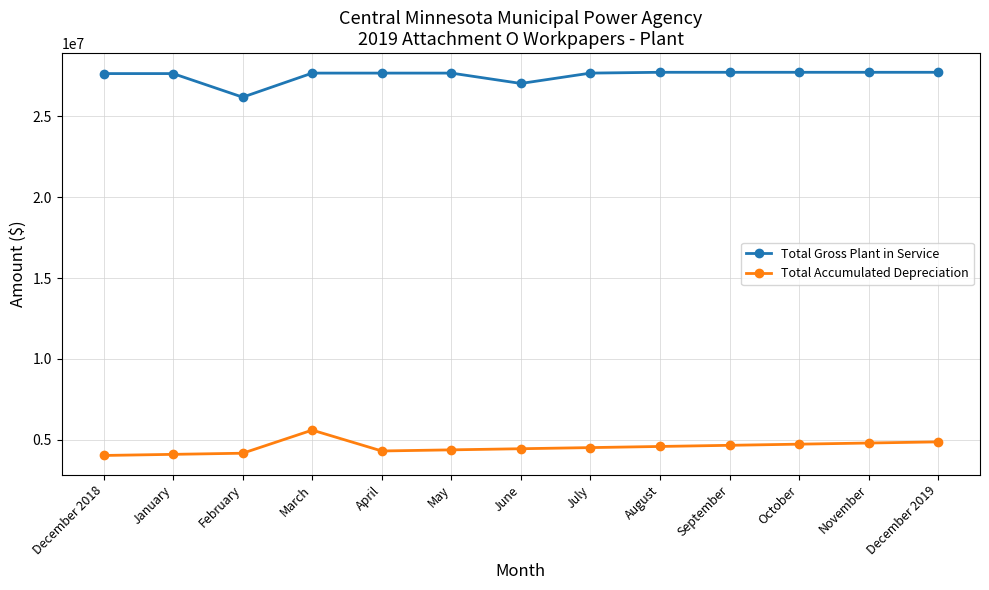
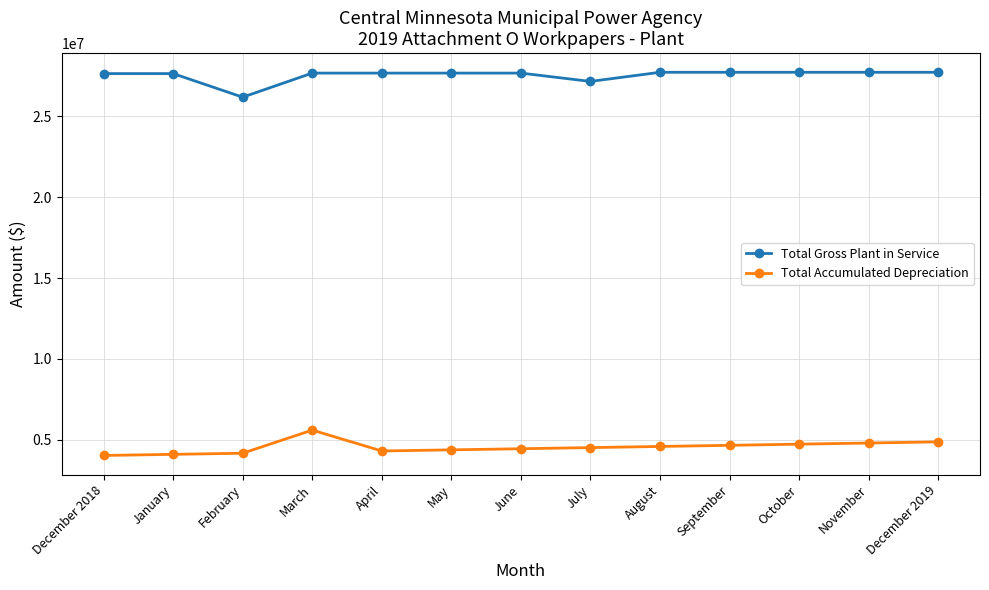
  {
    "Total Gross Plant in Service": {
      "December 2018": 27600000,
      "January": 27600000,
      "February": 26200000,
      "March": 27700000,
      "April": 27700000,
      "May": 27700000,
-     "June": 27000000,
-     "July": 27700000,
+     "June": 27700000,
+     "July": 27200000,
      "August": 27700000,
      "September": 27700000,
      "October": 27700000,
      "November": 27700000,
      "December 2019": 27700000
    },
    "Total Accumulated Depreciation": {
      "December 2018": 4000000,
      "January": 4100000,
      "February": 4200000,
      "March": 5600000,
      "April": 4300000,
      "May": 4400000,
      "June": 4400000,
      "July": 4500000,
      "August": 4600000,
      "September": 4700000,
      "October": 4700000,
      "November": 4800000,
      "December 2019": 4900000
    }
  }
